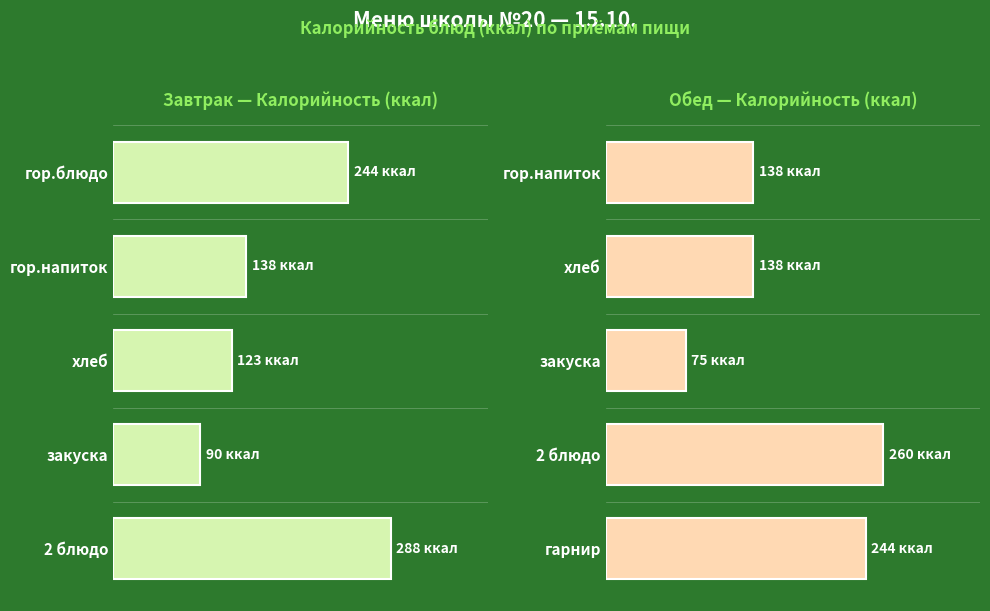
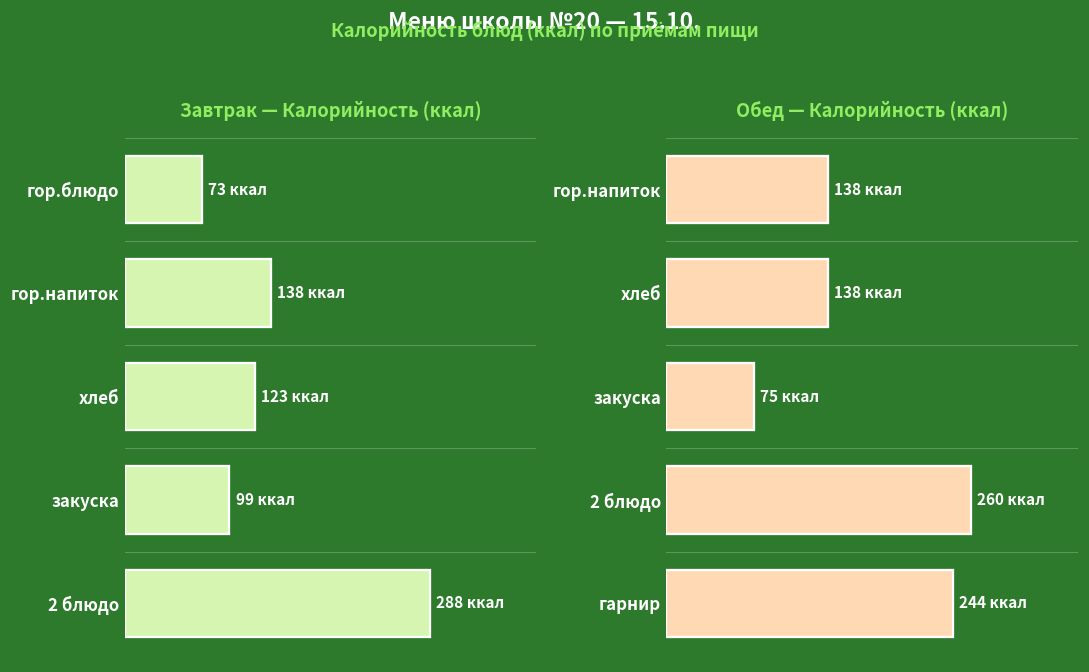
  {
    "Завтрак — Калорийность (ккал)": {
-     "гор.блюдо": 244,
+     "гор.блюдо": 73,
      "гор.напиток": 138,
      "хлеб": 123,
-     "закуска": 90,
+     "закуска": 99,
      "2 блюдо": 288
    },
    "Обед — Калорийность (ккал)": {
      "гор.напиток": 138,
      "хлеб": 138,
      "закуска": 75,
      "2 блюдо": 260,
      "гарнир": 244
    }
  }
